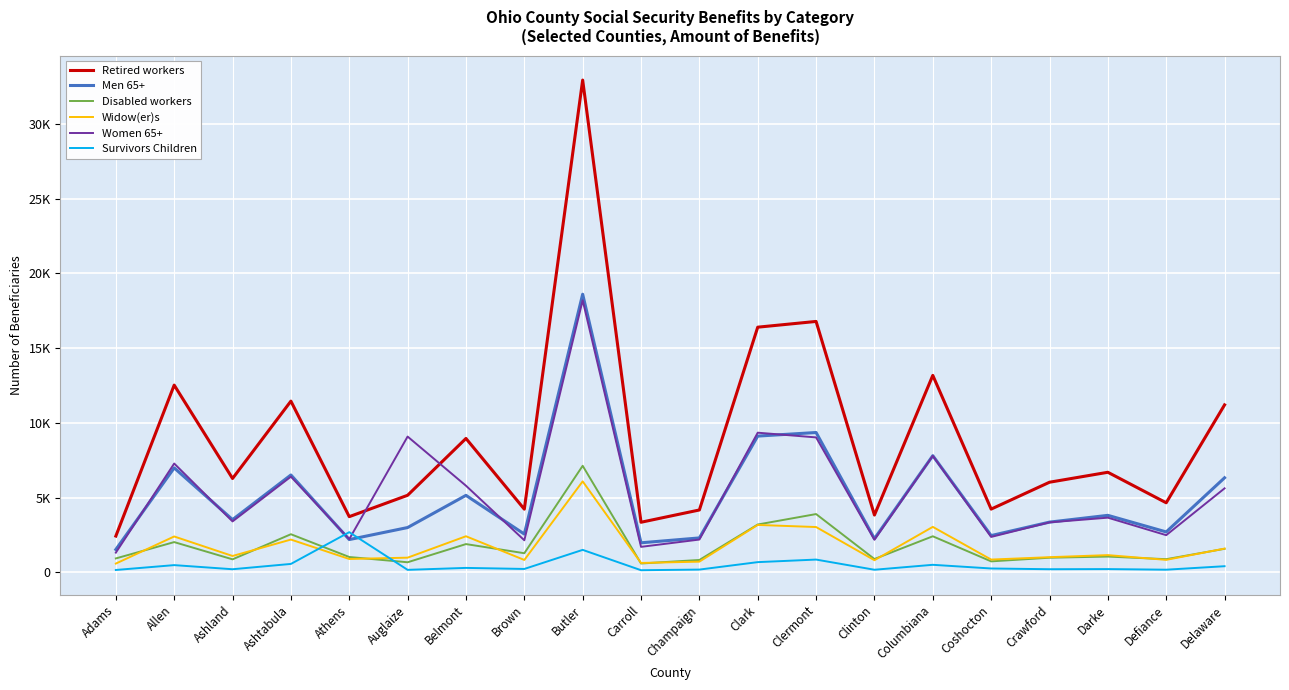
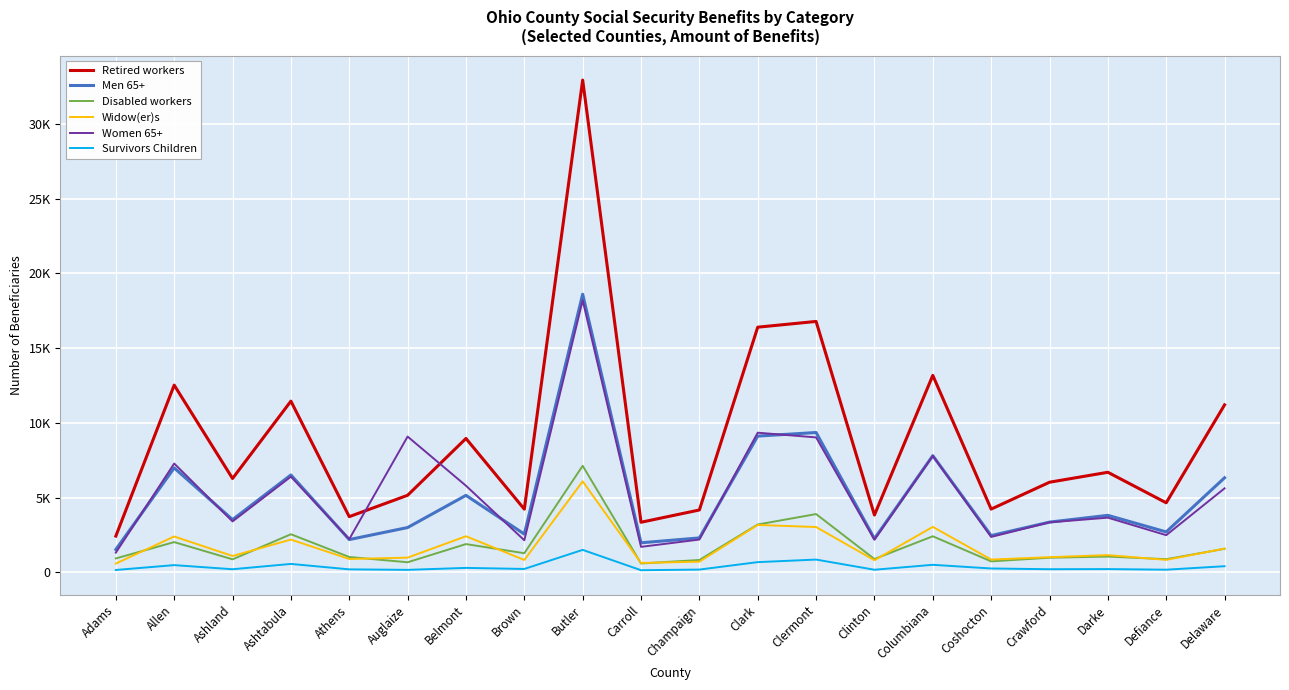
  {
    "Retired workers": {
      "Adams": 2400,
      "Allen": 12500,
      "Ashland": 6300,
      "Ashtabula": 11500,
      "Athens": 3700,
      "Auglaize": 5200,
      "Belmont": 9000,
      "Brown": 4200,
      "Butler": 32900,
      "Carroll": 3400,
      "Champaign": 4200,
      "Clark": 16400,
      "Clermont": 16800,
      "Clinton": 3800,
      "Columbiana": 13200,
      "Coshocton": 4200,
      "Crawford": 6000,
      "Darke": 6700,
      "Defiance": 4700,
      "Delaware": 11200
    },
    "Men 65+": {
      "Adams": 1500,
      "Allen": 7000,
      "Auglaize": 3000,
      "Belmont": 5200,
      "Brown": 2600,
      "Butler": 18600,
      "Carroll": 2000,
      "Clark": 9100,
      "Clermont": 9400,
      "Defiance": 2700,
      "Delaware": 6300
    },
    "Disabled workers": {
      "Adams": 900,
      "Allen": 2000,
      "Ashland": 900,
      "Ashtabula": 2600,
      "Auglaize": 700,
      "Belmont": 1900,
      "Brown": 1300,
      "Butler": 7100,
      "Clermont": 3900,
      "Columbiana": 2400
    },
    "Widow(er)s": {
      "Adams": 600,
      "Allen": 2400,
      "Ashland": 1100,
      "Ashtabula": 2200,
      "Auglaize": 1000,
      "Belmont": 2400,
      "Brown": 800,
      "Butler": 6100,
      "Clermont": 3000,
      "Columbiana": 3000
    },
    "Women 65+": {
      "Adams": 1300,
      "Allen": 7300,
      "Auglaize": 9100,
      "Belmont": 5800,
      "Brown": 2200,
      "Butler": 18200,
      "Carroll": 1700,
      "Clark": 9300,
      "Clermont": 9000,
      "Defiance": 2500,
      "Delaware": 5600
    },
    "Survivors Children": {
      "Adams": 200,
      "Allen": 500,
      "Ashland": 200,
      "Ashtabula": 600,
-     "Athens": 2700,
+     "Athens": 200,
      "Auglaize": 200,
      "Belmont": 300,
      "Brown": 200,
      "Butler": 1500,
      "Carroll": 100,
      "Champaign": 200,
      "Clark": 700,
      "Clermont": 900,
      "Clinton": 200,
      "Columbiana": 500,
      "Coshocton": 300,
      "Crawford": 200,
      "Darke": 200,
      "Defiance": 200,
      "Delaware": 400
    }
  }
